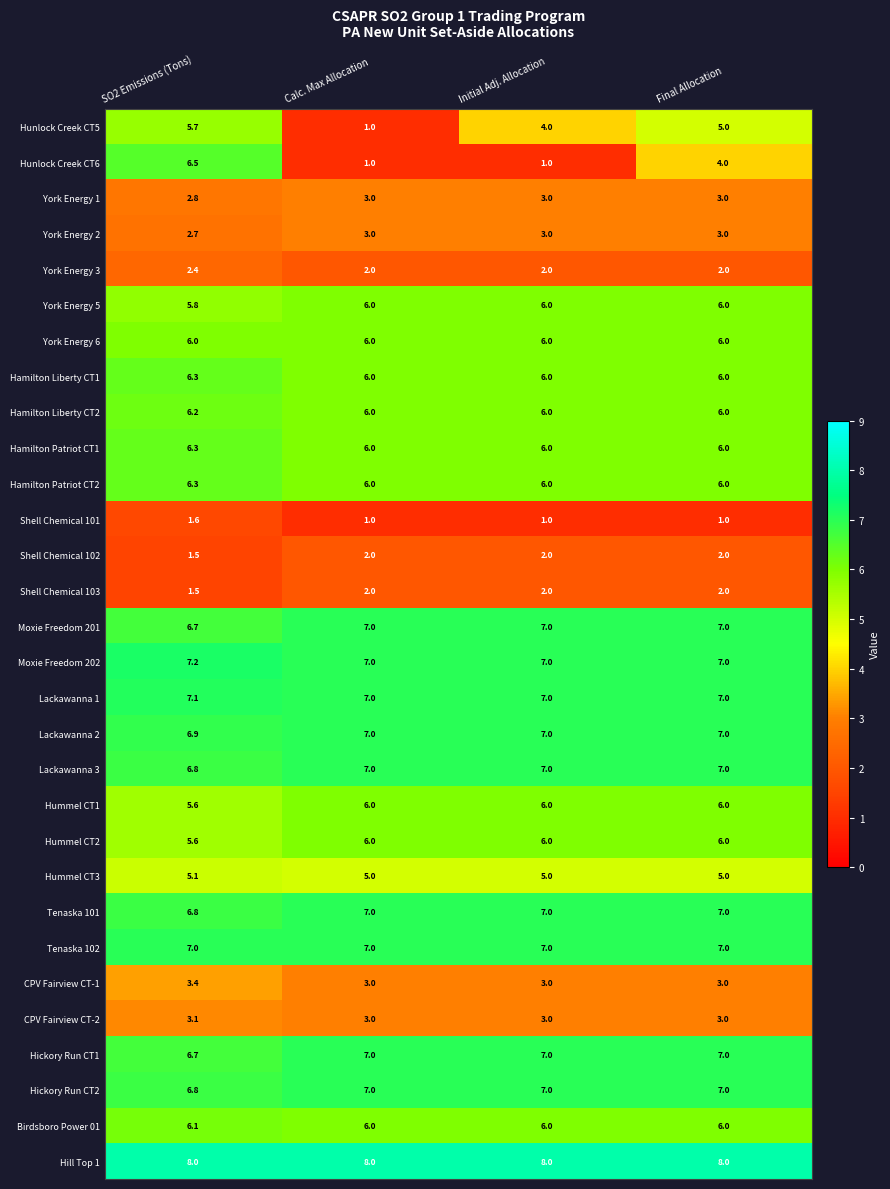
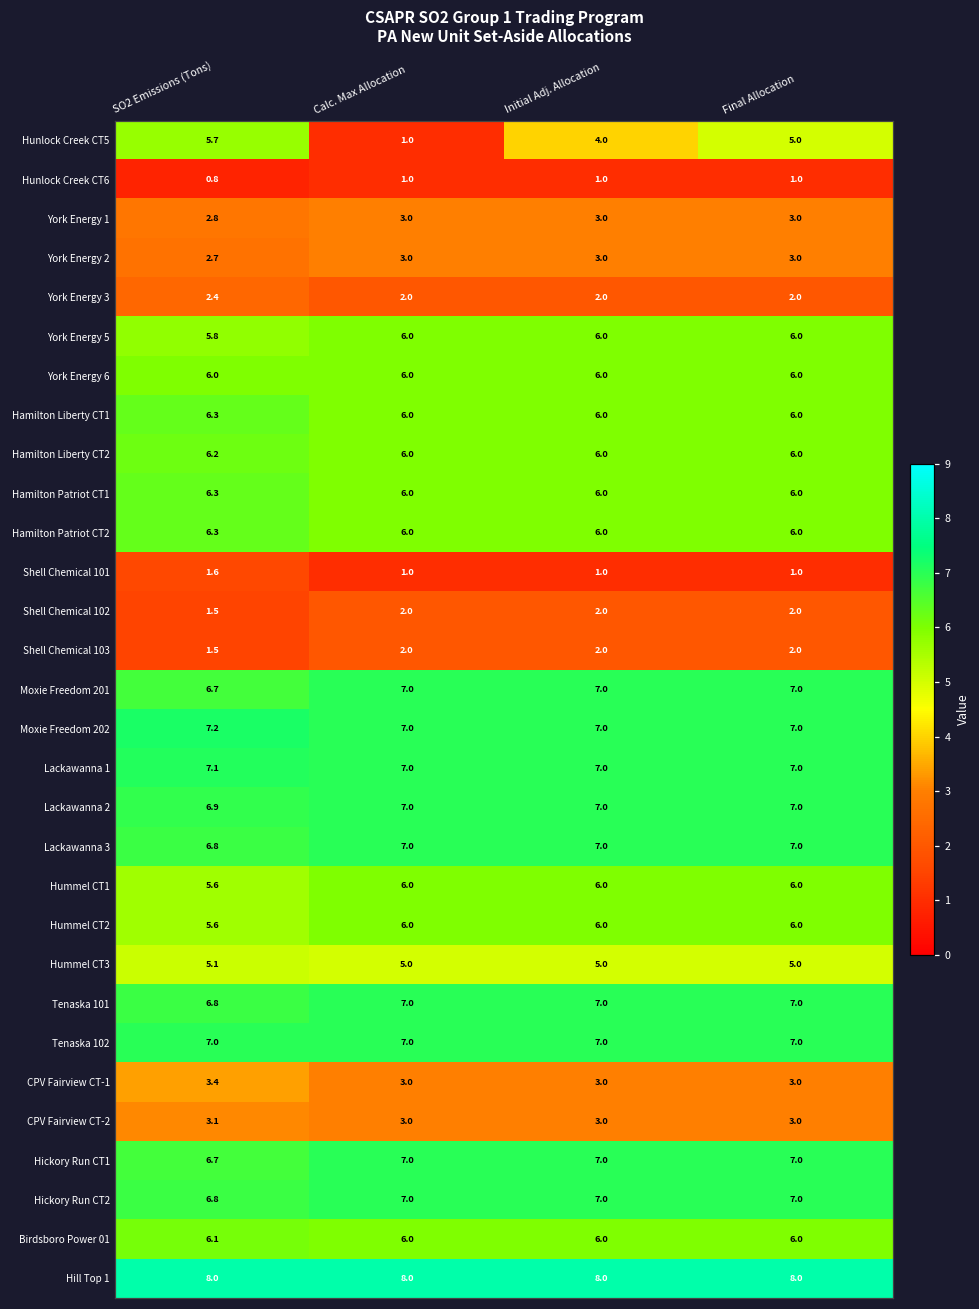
  {
    "Hunlock Creek CT5": {
      "SO2 Emissions (Tons)": 5.7,
      "Calc. Max Allocation": 1.0,
      "Initial Adj. Allocation": 4.0,
      "Final Allocation": 5.0
    },
    "Hunlock Creek CT6": {
-     "SO2 Emissions (Tons)": 6.5,
+     "SO2 Emissions (Tons)": 0.8,
      "Calc. Max Allocation": 1.0,
      "Initial Adj. Allocation": 1.0,
-     "Final Allocation": 4.0
+     "Final Allocation": 1.0
    },
    "York Energy 1": {
      "SO2 Emissions (Tons)": 2.8,
      "Calc. Max Allocation": 3.0,
      "Initial Adj. Allocation": 3.0,
      "Final Allocation": 3.0
    },
    "York Energy 2": {
      "SO2 Emissions (Tons)": 2.7,
      "Calc. Max Allocation": 3.0,
      "Initial Adj. Allocation": 3.0,
      "Final Allocation": 3.0
    },
    "York Energy 3": {
      "SO2 Emissions (Tons)": 2.4,
      "Calc. Max Allocation": 2.0,
      "Initial Adj. Allocation": 2.0,
      "Final Allocation": 2.0
    },
    "York Energy 5": {
      "SO2 Emissions (Tons)": 5.8,
      "Calc. Max Allocation": 6.0,
      "Initial Adj. Allocation": 6.0,
      "Final Allocation": 6.0
    },
    "York Energy 6": {
      "SO2 Emissions (Tons)": 6.0,
      "Calc. Max Allocation": 6.0,
      "Initial Adj. Allocation": 6.0,
      "Final Allocation": 6.0
    },
    "Hamilton Liberty CT1": {
      "SO2 Emissions (Tons)": 6.3,
      "Calc. Max Allocation": 6.0,
      "Initial Adj. Allocation": 6.0,
      "Final Allocation": 6.0
    },
    "Hamilton Liberty CT2": {
      "SO2 Emissions (Tons)": 6.2,
      "Calc. Max Allocation": 6.0,
      "Initial Adj. Allocation": 6.0,
      "Final Allocation": 6.0
    },
    "Hamilton Patriot CT1": {
      "SO2 Emissions (Tons)": 6.3,
      "Calc. Max Allocation": 6.0,
      "Initial Adj. Allocation": 6.0,
      "Final Allocation": 6.0
    },
    "Hamilton Patriot CT2": {
      "SO2 Emissions (Tons)": 6.3,
      "Calc. Max Allocation": 6.0,
      "Initial Adj. Allocation": 6.0,
      "Final Allocation": 6.0
    },
    "Shell Chemical 101": {
      "SO2 Emissions (Tons)": 1.6,
      "Calc. Max Allocation": 1.0,
      "Initial Adj. Allocation": 1.0,
      "Final Allocation": 1.0
    },
    "Shell Chemical 102": {
      "SO2 Emissions (Tons)": 1.5,
      "Calc. Max Allocation": 2.0,
      "Initial Adj. Allocation": 2.0,
      "Final Allocation": 2.0
    },
    "Shell Chemical 103": {
      "SO2 Emissions (Tons)": 1.5,
      "Calc. Max Allocation": 2.0,
      "Initial Adj. Allocation": 2.0,
      "Final Allocation": 2.0
    },
    "Moxie Freedom 201": {
      "SO2 Emissions (Tons)": 6.7,
      "Calc. Max Allocation": 7.0,
      "Initial Adj. Allocation": 7.0,
      "Final Allocation": 7.0
    },
    "Moxie Freedom 202": {
      "SO2 Emissions (Tons)": 7.2,
      "Calc. Max Allocation": 7.0,
      "Initial Adj. Allocation": 7.0,
      "Final Allocation": 7.0
    },
    "Lackawanna 1": {
      "SO2 Emissions (Tons)": 7.1,
      "Calc. Max Allocation": 7.0,
      "Initial Adj. Allocation": 7.0,
      "Final Allocation": 7.0
    },
    "Lackawanna 2": {
      "SO2 Emissions (Tons)": 6.9,
      "Calc. Max Allocation": 7.0,
      "Initial Adj. Allocation": 7.0,
      "Final Allocation": 7.0
    },
    "Lackawanna 3": {
      "SO2 Emissions (Tons)": 6.8,
      "Calc. Max Allocation": 7.0,
      "Initial Adj. Allocation": 7.0,
      "Final Allocation": 7.0
    },
    "Hummel CT1": {
      "SO2 Emissions (Tons)": 5.6,
      "Calc. Max Allocation": 6.0,
      "Initial Adj. Allocation": 6.0,
      "Final Allocation": 6.0
    },
    "Hummel CT2": {
      "SO2 Emissions (Tons)": 5.6,
      "Calc. Max Allocation": 6.0,
      "Initial Adj. Allocation": 6.0,
      "Final Allocation": 6.0
    },
    "Hummel CT3": {
      "SO2 Emissions (Tons)": 5.1,
      "Calc. Max Allocation": 5.0,
      "Initial Adj. Allocation": 5.0,
      "Final Allocation": 5.0
    },
    "Tenaska 101": {
      "SO2 Emissions (Tons)": 6.8,
      "Calc. Max Allocation": 7.0,
      "Initial Adj. Allocation": 7.0,
      "Final Allocation": 7.0
    },
    "Tenaska 102": {
      "SO2 Emissions (Tons)": 7.0,
      "Calc. Max Allocation": 7.0,
      "Initial Adj. Allocation": 7.0,
      "Final Allocation": 7.0
    },
    "CPV Fairview CT-1": {
      "SO2 Emissions (Tons)": 3.4,
      "Calc. Max Allocation": 3.0,
      "Initial Adj. Allocation": 3.0,
      "Final Allocation": 3.0
    },
    "CPV Fairview CT-2": {
      "SO2 Emissions (Tons)": 3.1,
      "Calc. Max Allocation": 3.0,
      "Initial Adj. Allocation": 3.0,
      "Final Allocation": 3.0
    },
    "Hickory Run CT1": {
      "SO2 Emissions (Tons)": 6.7,
      "Calc. Max Allocation": 7.0,
      "Initial Adj. Allocation": 7.0,
      "Final Allocation": 7.0
    },
    "Hickory Run CT2": {
      "SO2 Emissions (Tons)": 6.8,
      "Calc. Max Allocation": 7.0,
      "Initial Adj. Allocation": 7.0,
      "Final Allocation": 7.0
    },
    "Birdsboro Power 01": {
      "SO2 Emissions (Tons)": 6.1,
      "Calc. Max Allocation": 6.0,
      "Initial Adj. Allocation": 6.0,
      "Final Allocation": 6.0
    },
    "Hill Top 1": {
      "SO2 Emissions (Tons)": 8.0,
      "Calc. Max Allocation": 8.0,
      "Initial Adj. Allocation": 8.0,
      "Final Allocation": 8.0
    }
  }
